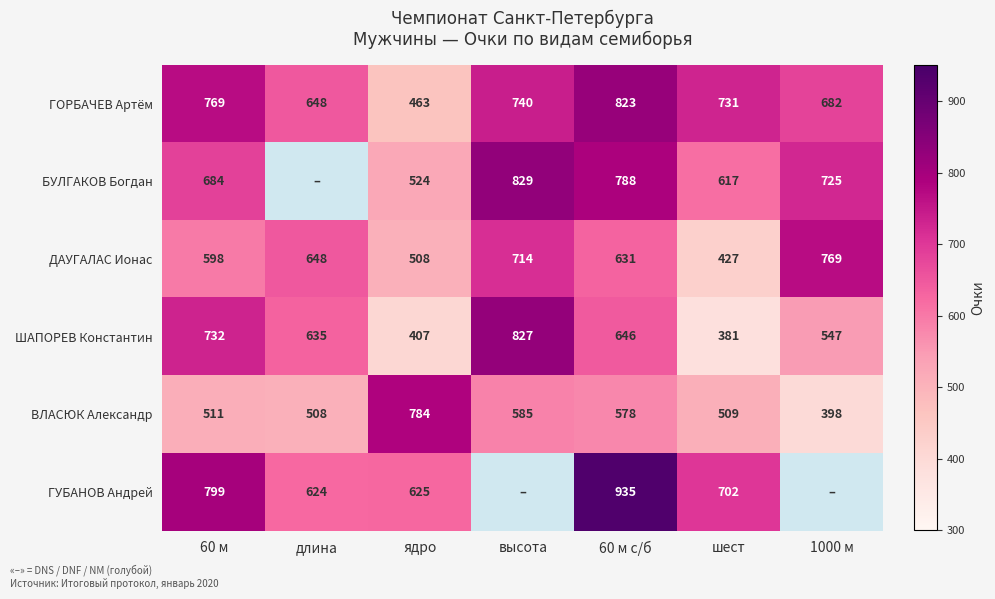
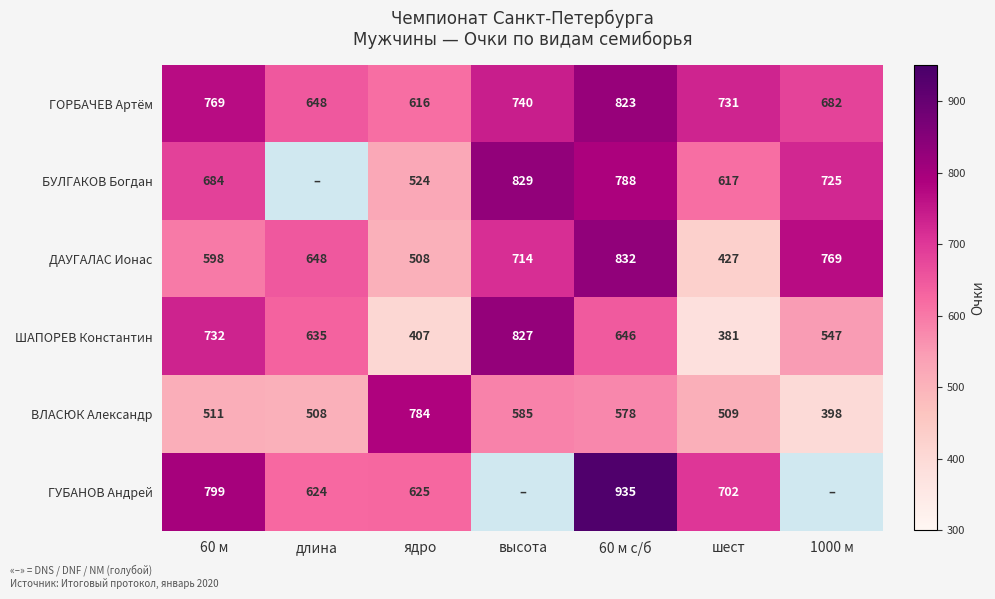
  {
    "ГОРБАЧЕВ Артём": {
      "60 м": 769,
      "длина": 648,
-     "ядро": 463,
+     "ядро": 616,
      "высота": 740,
      "60 м с/б": 823,
      "шест": 731,
      "1000 м": 682
    },
    "БУЛГАКОВ Богдан": {
      "60 м": 684,
      "ядро": 524,
      "высота": 829,
      "60 м с/б": 788,
      "шест": 617,
      "1000 м": 725
    },
    "ДАУГАЛАС Ионас": {
      "60 м": 598,
      "длина": 648,
      "ядро": 508,
      "высота": 714,
-     "60 м с/б": 631,
+     "60 м с/б": 832,
      "шест": 427,
      "1000 м": 769
    },
    "ШАПОРЕВ Константин": {
      "60 м": 732,
      "длина": 635,
      "ядро": 407,
      "высота": 827,
      "60 м с/б": 646,
      "шест": 381,
      "1000 м": 547
    },
    "ВЛАСЮК Александр": {
      "60 м": 511,
      "длина": 508,
      "ядро": 784,
      "высота": 585,
      "60 м с/б": 578,
      "шест": 509,
      "1000 м": 398
    },
    "ГУБАНОВ Андрей": {
      "60 м": 799,
      "длина": 624,
      "ядро": 625,
      "60 м с/б": 935,
      "шест": 702
    }
  }
